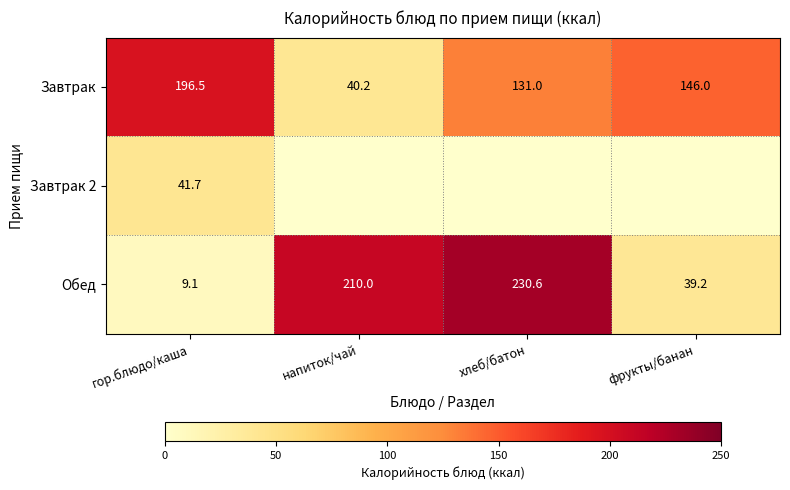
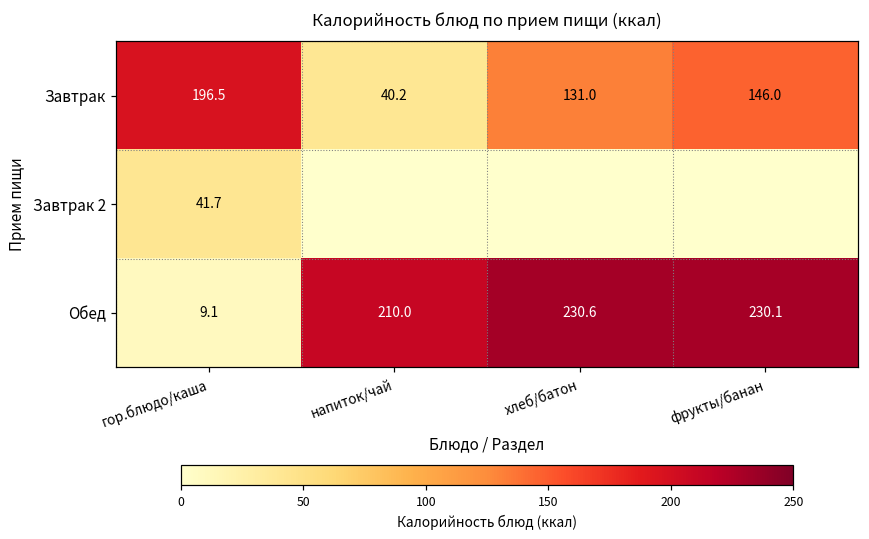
  {
    "Завтрак": {
      "гор.блюдо/каша": 196.5,
      "напиток/чай": 40.2,
      "хлеб/батон": 131.0,
      "фрукты/банан": 146.0
    },
    "Завтрак 2": {
      "гор.блюдо/каша": 41.7
    },
    "Обед": {
      "гор.блюдо/каша": 9.1,
      "напиток/чай": 210.0,
      "хлеб/батон": 230.6,
-     "фрукты/банан": 39.2
+     "фрукты/банан": 230.1
    }
  }
